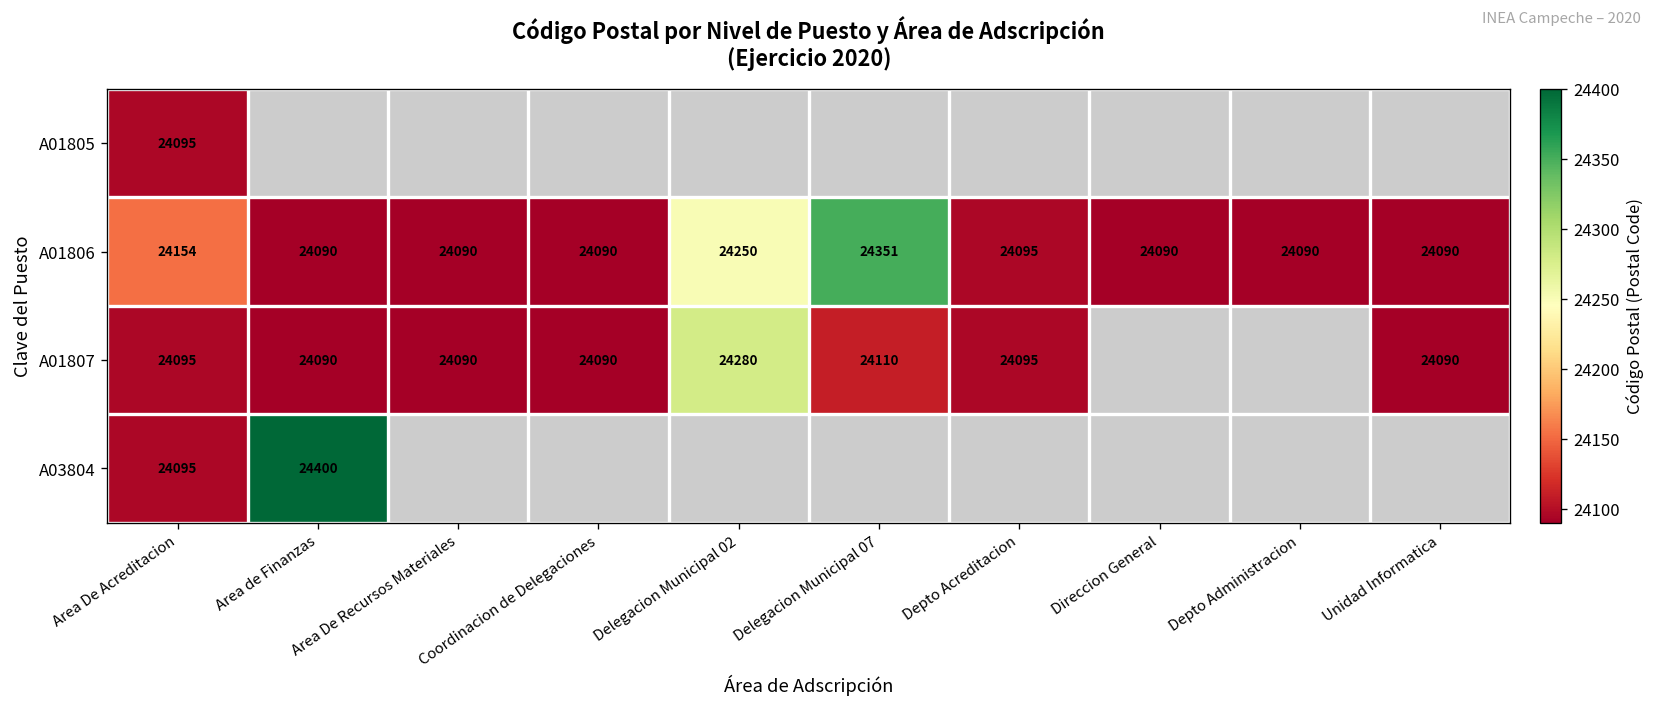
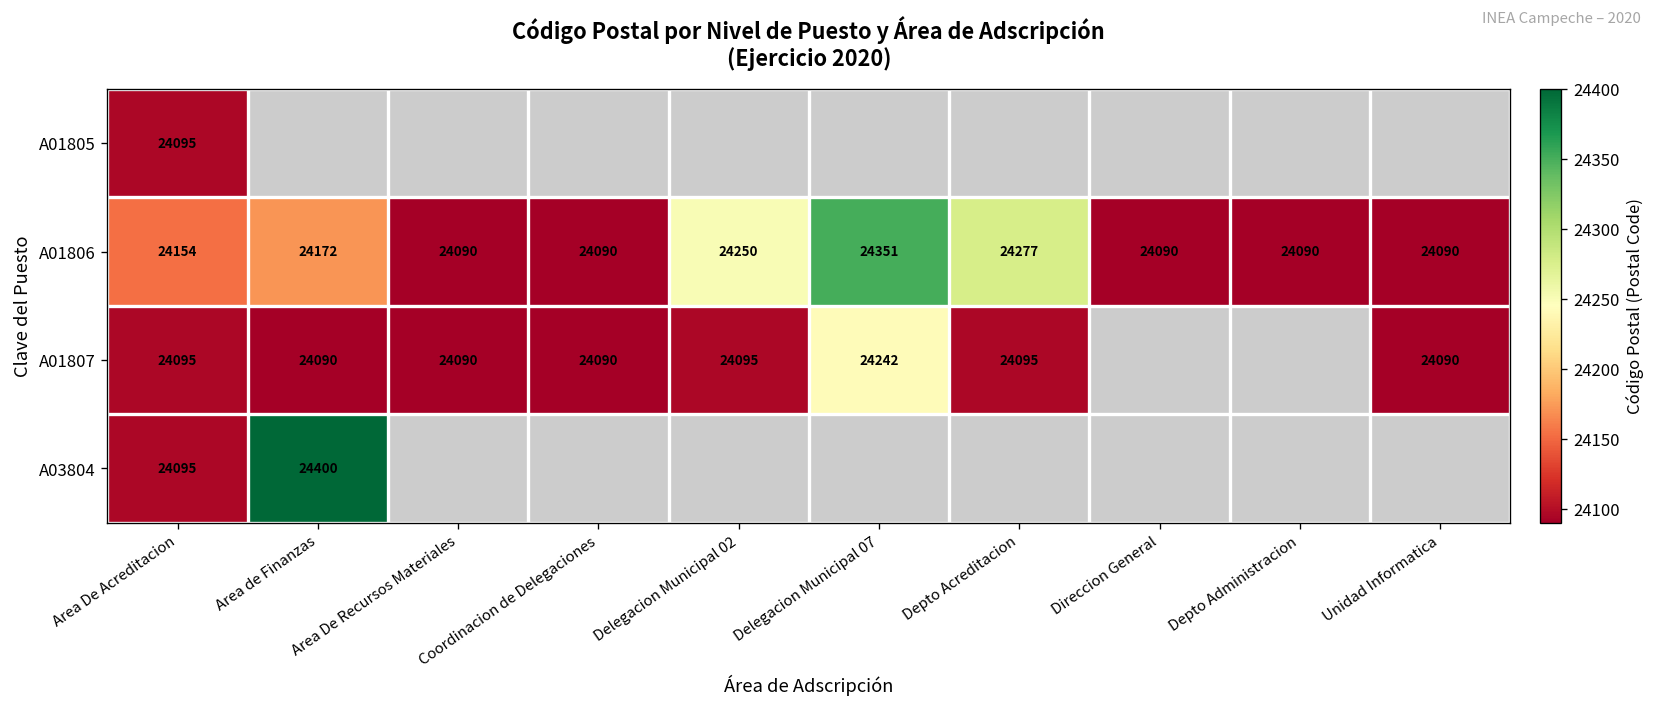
  {
    "A01805": {
      "Area De Acreditacion": 24095
    },
    "A01806": {
      "Area De Acreditacion": 24154,
-     "Area de Finanzas": 24090,
+     "Area de Finanzas": 24172,
      "Area De Recursos Materiales": 24090,
      "Coordinacion de Delegaciones": 24090,
      "Delegacion Municipal 02": 24250,
      "Delegacion Municipal 07": 24351,
-     "Depto Acreditacion": 24095,
+     "Depto Acreditacion": 24277,
      "Direccion General": 24090,
      "Depto Administracion": 24090,
      "Unidad Informatica": 24090
    },
    "A01807": {
      "Area De Acreditacion": 24095,
      "Area de Finanzas": 24090,
      "Area De Recursos Materiales": 24090,
      "Coordinacion de Delegaciones": 24090,
-     "Delegacion Municipal 02": 24280,
-     "Delegacion Municipal 07": 24110,
+     "Delegacion Municipal 02": 24095,
+     "Delegacion Municipal 07": 24242,
      "Depto Acreditacion": 24095,
      "Unidad Informatica": 24090
    },
    "A03804": {
      "Area De Acreditacion": 24095,
      "Area de Finanzas": 24400
    }
  }
